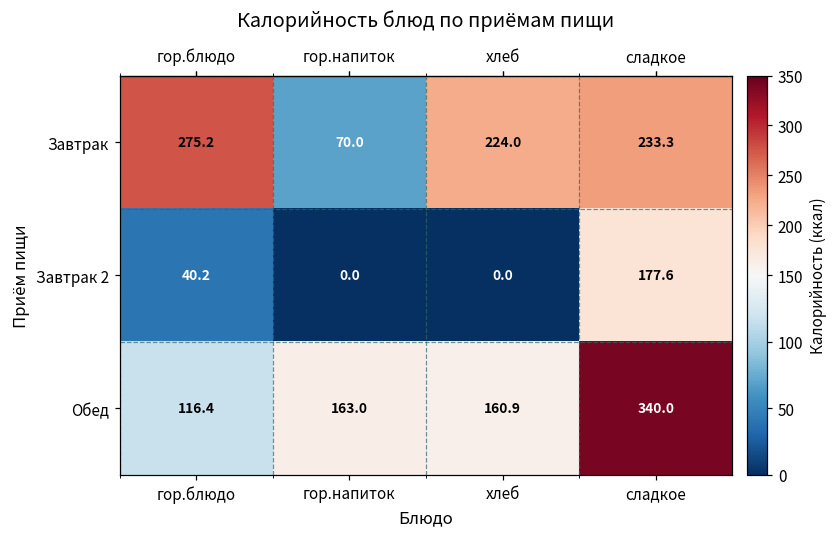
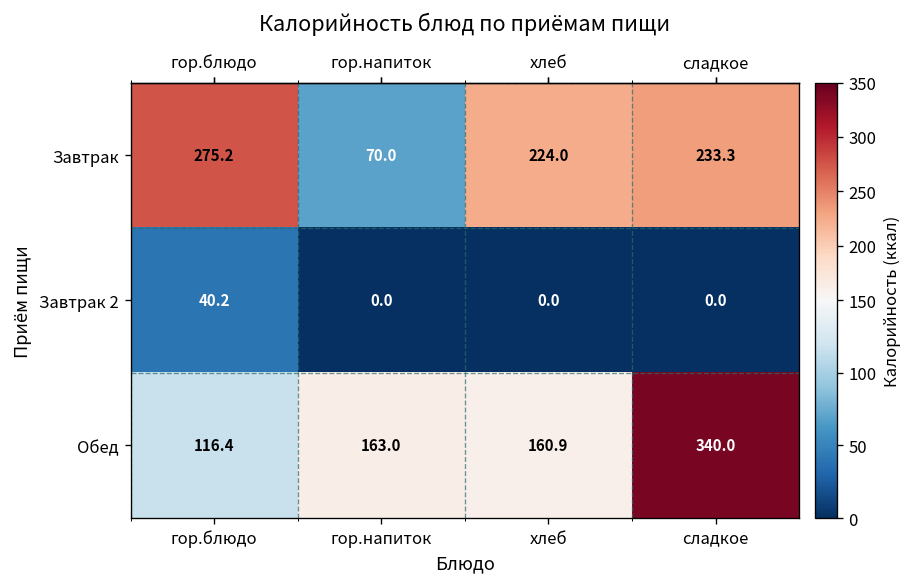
  {
    "Завтрак": {
      "гор.блюдо": 275.2,
      "гор.напиток": 70.0,
      "хлеб": 224.0,
      "сладкое": 233.3
    },
    "Завтрак 2": {
      "гор.блюдо": 40.2,
      "гор.напиток": 0.0,
      "хлеб": 0.0,
-     "сладкое": 177.6
+     "сладкое": 0.0
    },
    "Обед": {
      "гор.блюдо": 116.4,
      "гор.напиток": 163.0,
      "хлеб": 160.9,
      "сладкое": 340.0
    }
  }
